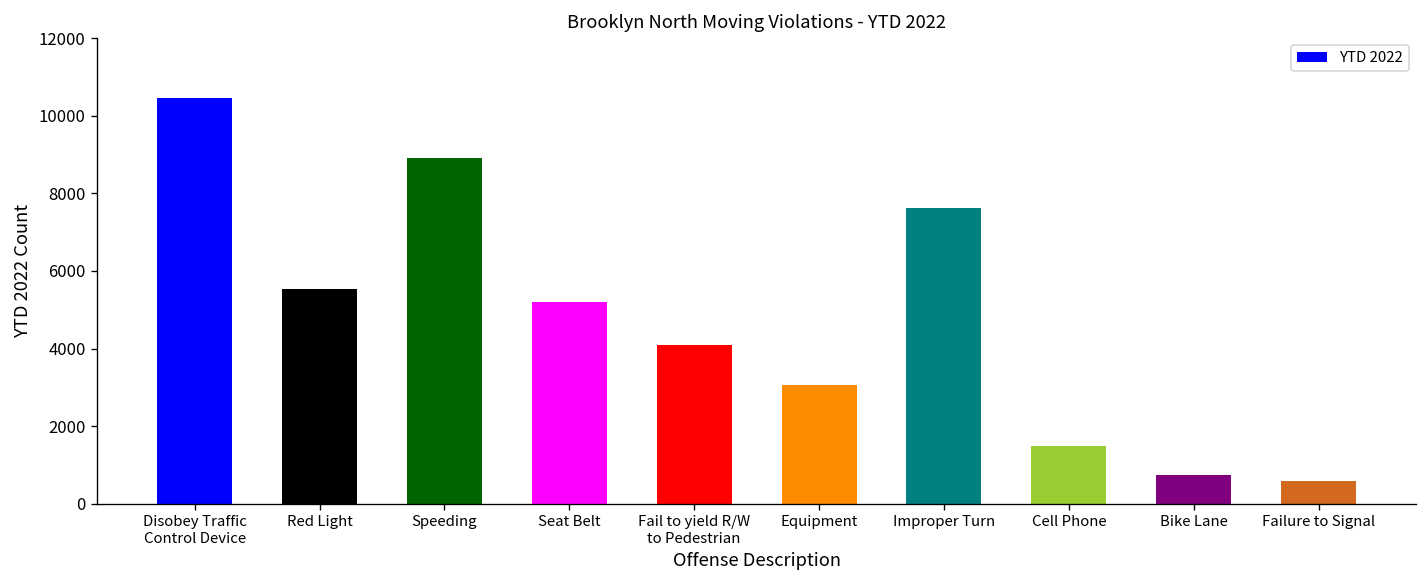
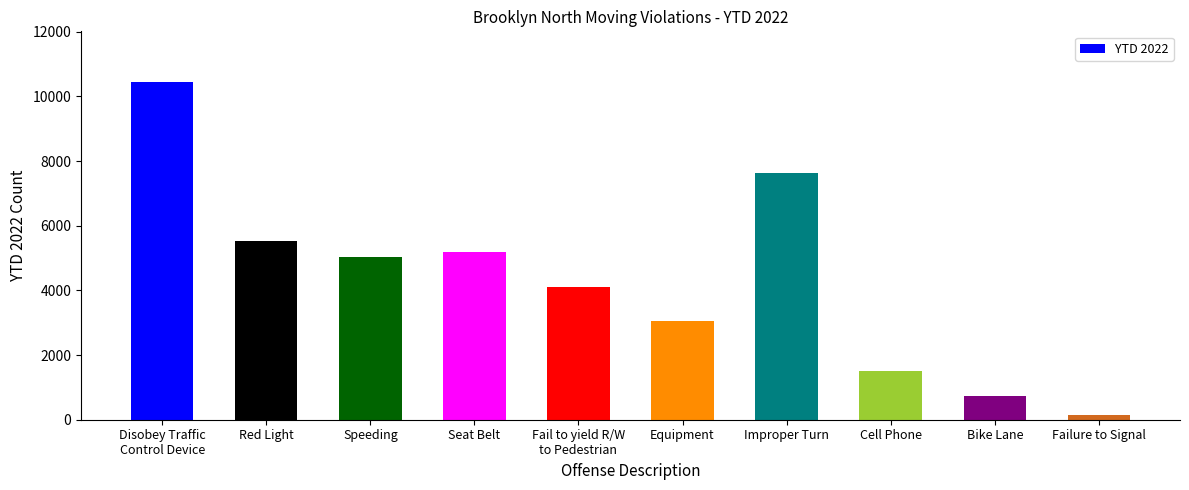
  {
    "Disobey Traffic Control Device": 10400,
    "Red Light": 5500,
-   "Speeding": 8900,
+   "Speeding": 5000,
    "Seat Belt": 5200,
    "Fail to yield R/W to Pedestrian": 4100,
    "Equipment": 3100,
    "Improper Turn": 7600,
    "Cell Phone": 1500,
    "Bike Lane": 700,
-   "Failure to Signal": 600
+   "Failure to Signal": 100
  }
